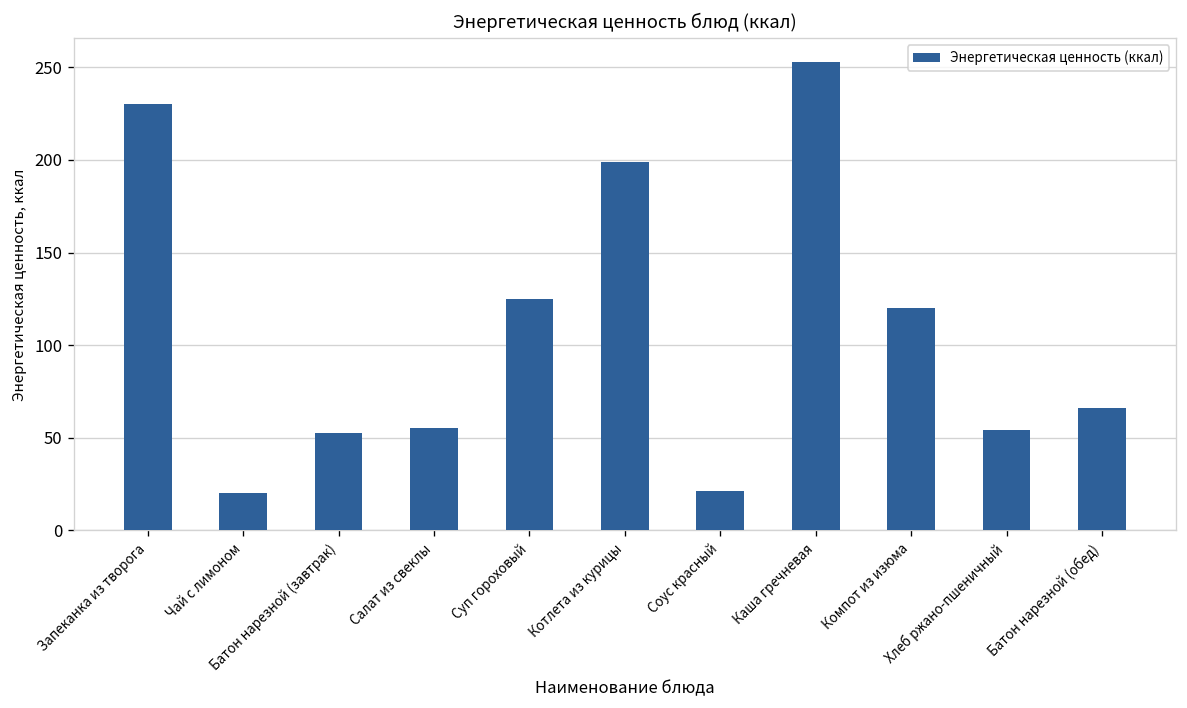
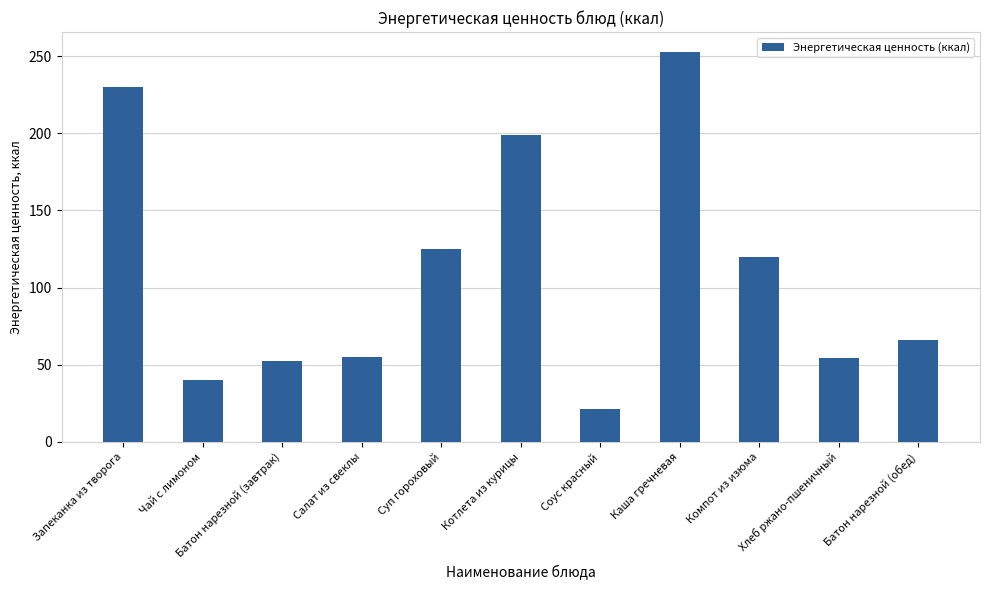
  {
    "Запеканка из творога": 230,
-   "Чай с лимоном": 20,
+   "Чай с лимоном": 40,
    "Батон нарезной (завтрак)": 52,
    "Салат из свеклы": 55,
    "Суп гороховый": 125,
    "Котлета из курицы": 199,
    "Соус красный": 21,
    "Каша гречневая": 253,
    "Компот из изюма": 120,
    "Хлеб ржано-пшеничный": 54,
    "Батон нарезной (обед)": 66
  }
